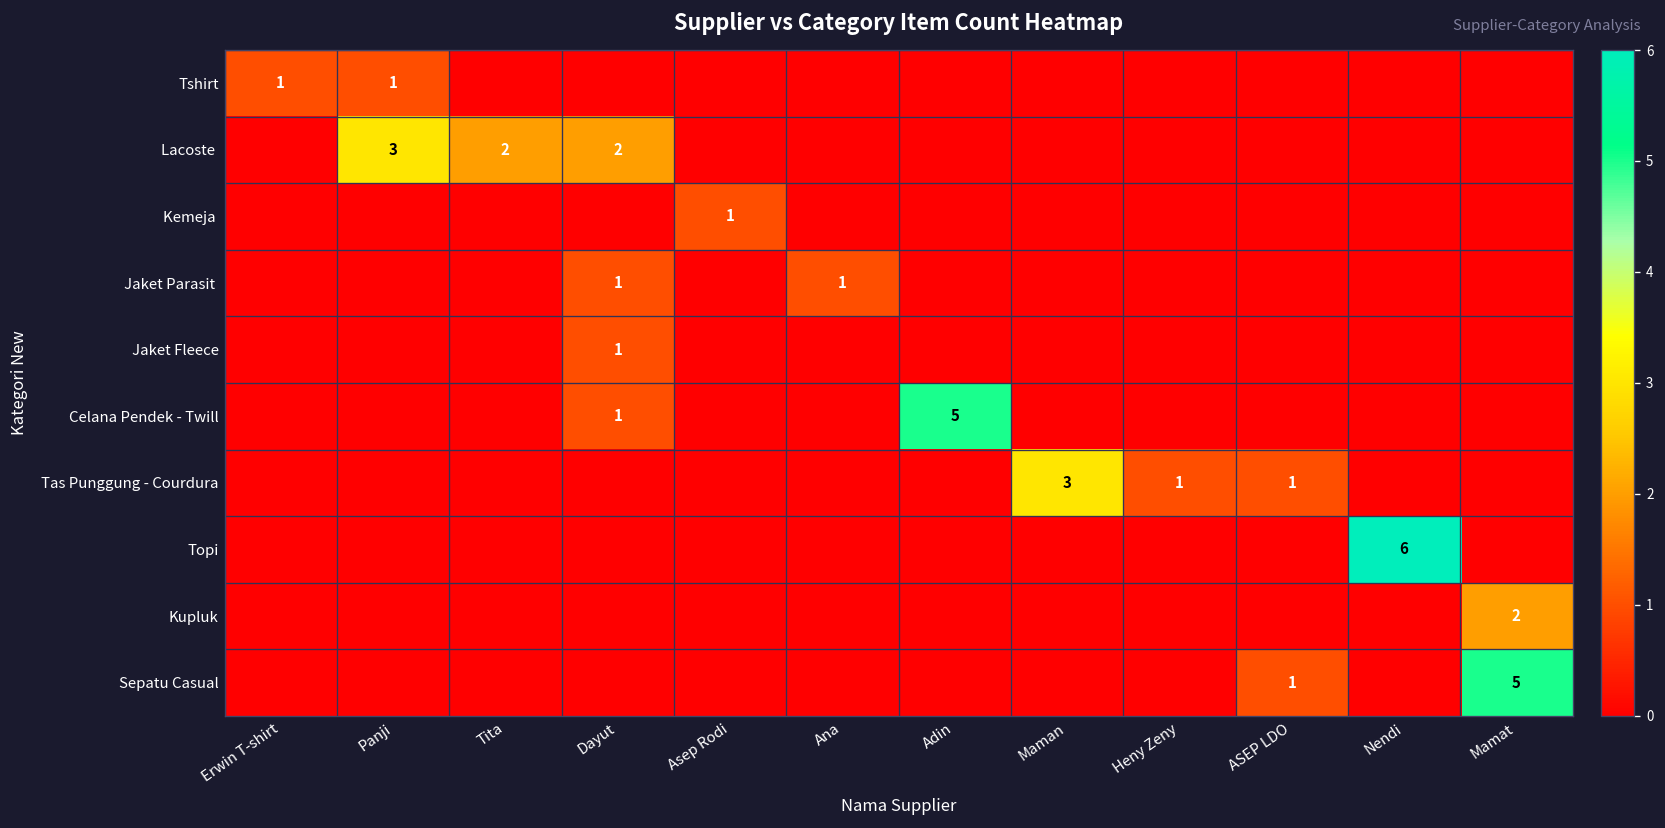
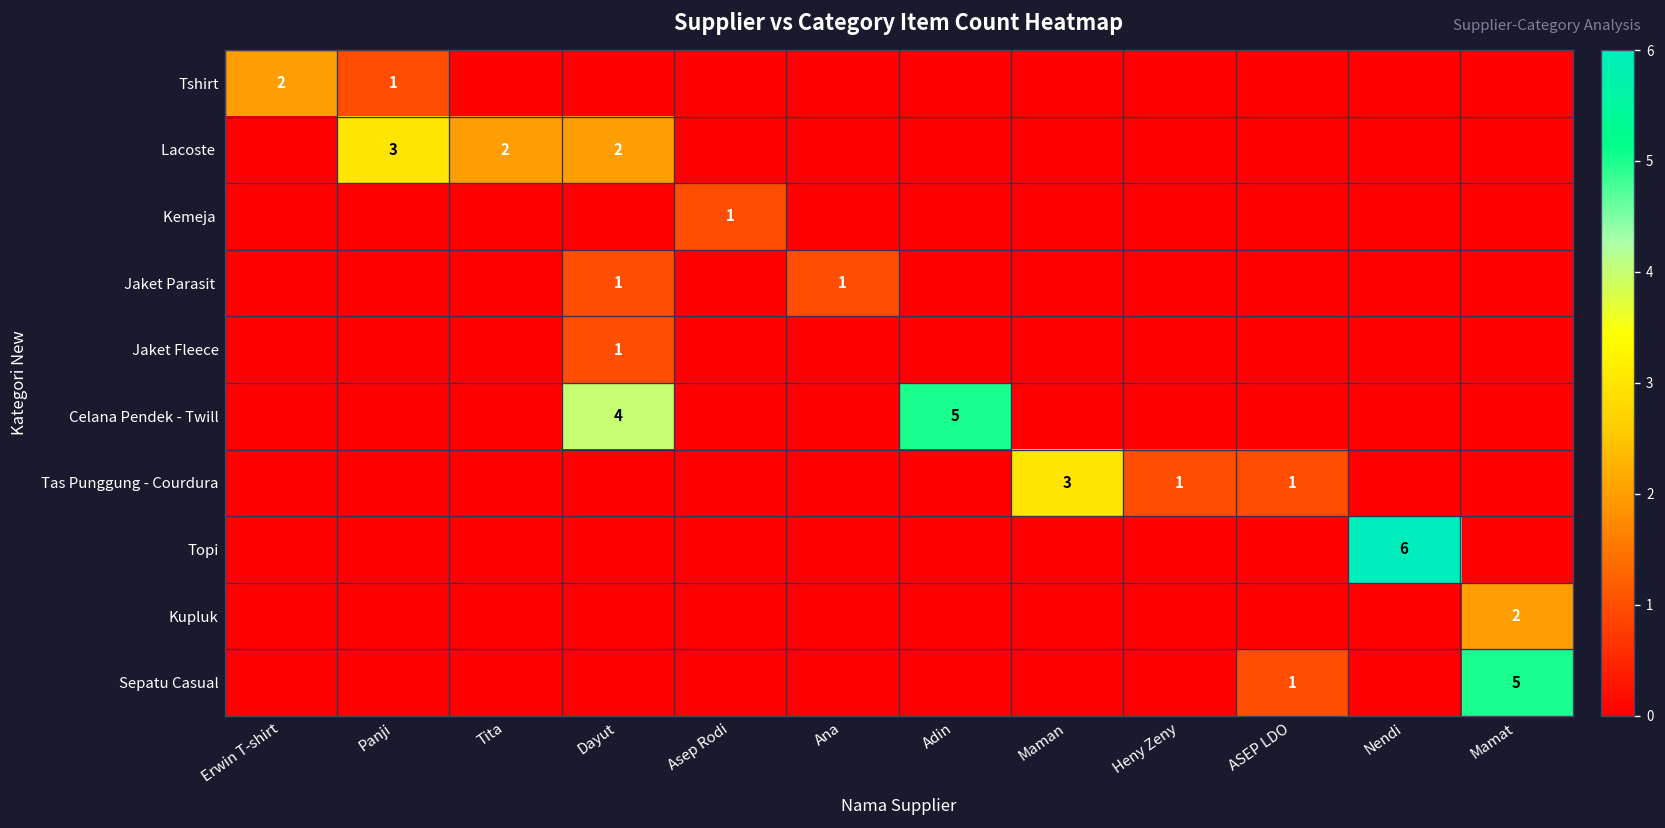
  {
    "Tshirt": {
-     "Erwin T-shirt": 1,
+     "Erwin T-shirt": 2,
      "Panji": 1
    },
    "Lacoste": {
      "Panji": 3,
      "Tita": 2,
      "Dayut": 2
    },
    "Kemeja": {
      "Asep Rodi": 1
    },
    "Jaket Parasit": {
      "Dayut": 1,
      "Ana": 1
    },
    "Jaket Fleece": {
      "Dayut": 1
    },
    "Celana Pendek - Twill": {
-     "Dayut": 1,
+     "Dayut": 4,
      "Adin": 5
    },
    "Tas Punggung - Courdura": {
      "Maman": 3,
      "Heny Zeny": 1,
      "ASEP LDO": 1
    },
    "Topi": {
      "Nendi": 6
    },
    "Kupluk": {
      "Mamat": 2
    },
    "Sepatu Casual": {
      "ASEP LDO": 1,
      "Mamat": 5
    }
  }
